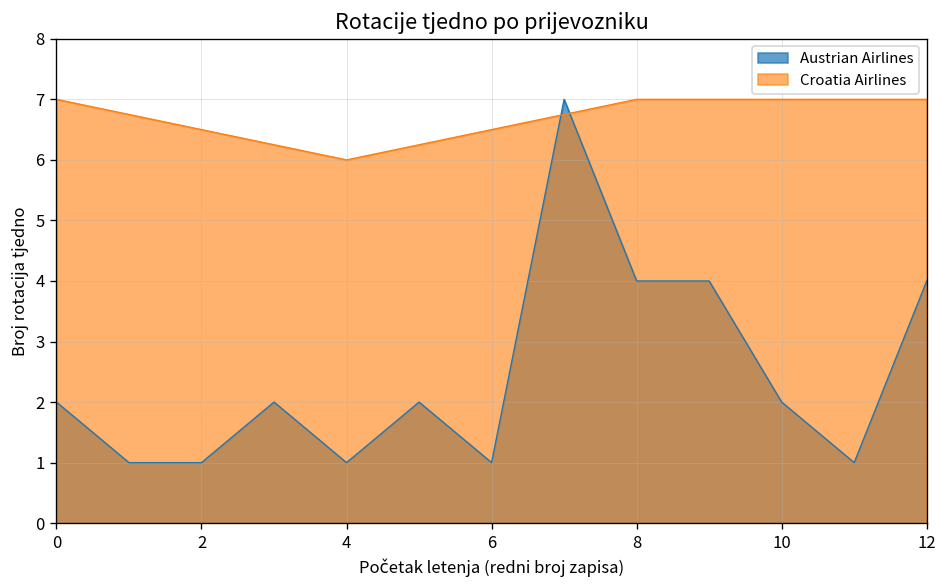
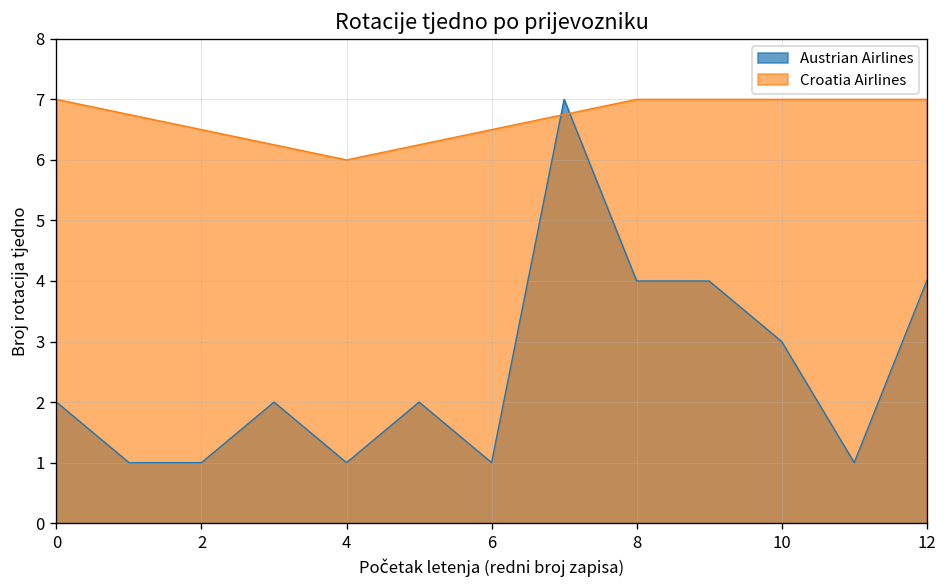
  {
    "Austrian Airlines": {
      "0": 2,
      "2": 1,
      "4": 1,
      "6": 1,
      "8": 4,
-     "10": 2,
+     "10": 3,
      "12": 4
    },
    "Croatia Airlines": {
      "0": 7,
      "2": 6.5,
      "4": 6,
      "6": 6.5,
      "8": 7,
      "10": 7,
      "12": 7
    }
  }
